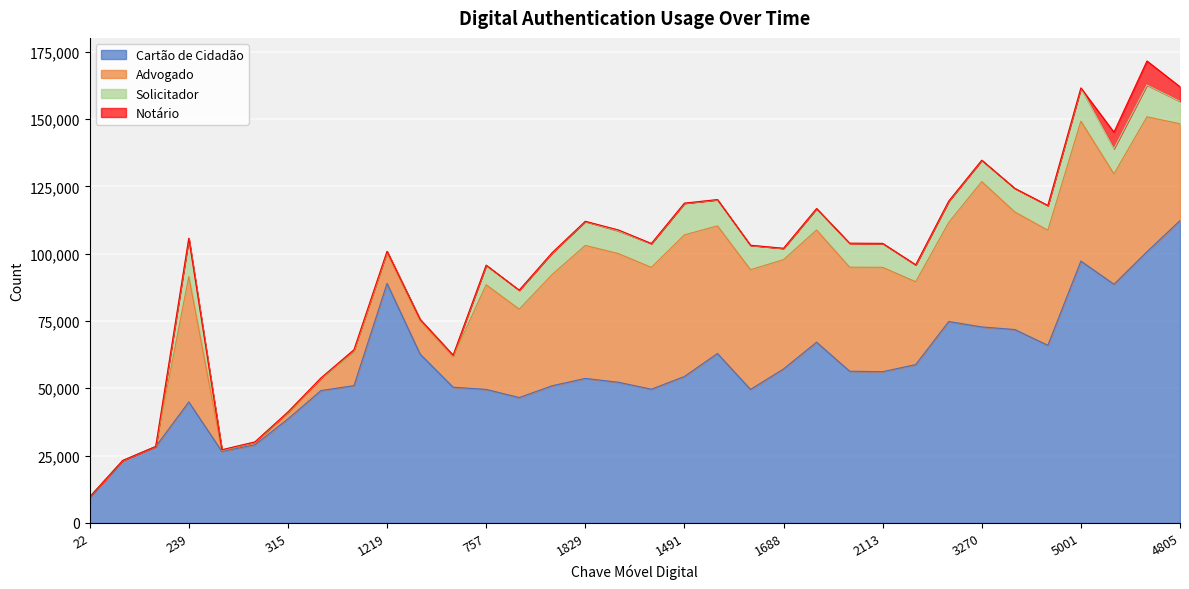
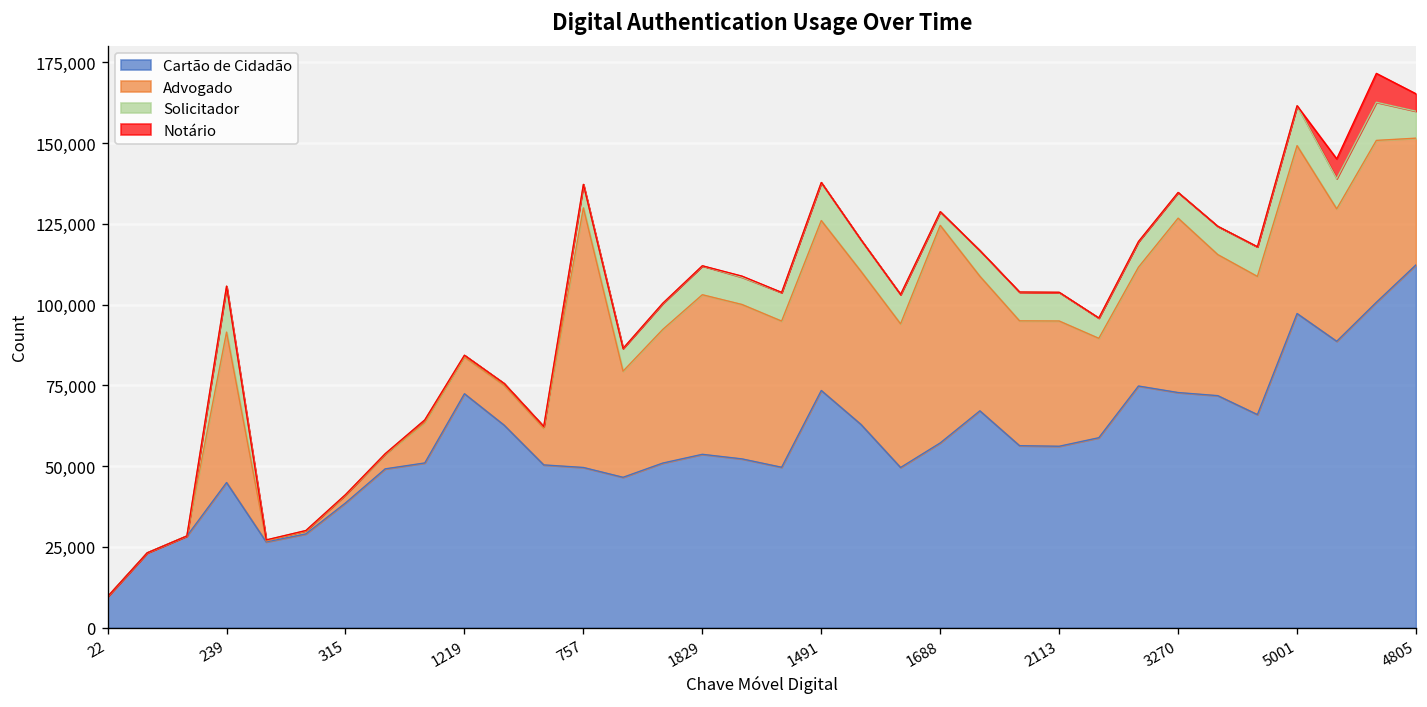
  {
    "Cartão de Cidadão": {
      "239": "45,000",
      "315": "39,000",
-     "1219": "89,000",
+     "1219": "72,000",
      "757": "50,000",
      "1829": "54,000",
-     "1491": "54,000",
+     "1491": "73,000",
      "1688": "57,000",
      "2113": "56,000",
      "3270": "73,000",
      "5001": "97,000",
      "4805": "112,000"
    },
    "Advogado": {
      "239": "47,000",
-     "757": "39,000",
+     "757": "80,000",
      "1829": "49,000",
      "1491": "53,000",
-     "1688": "41,000",
+     "1688": "67,000",
      "2113": "39,000",
      "3270": "54,000",
      "5001": "52,000",
-     "4805": "36,000"
+     "4805": "39,000"
    },
    "Solicitador": {
      "4805": "8,000"
    },
    "Notário": {
      "4805": "5,000"
    }
  }
